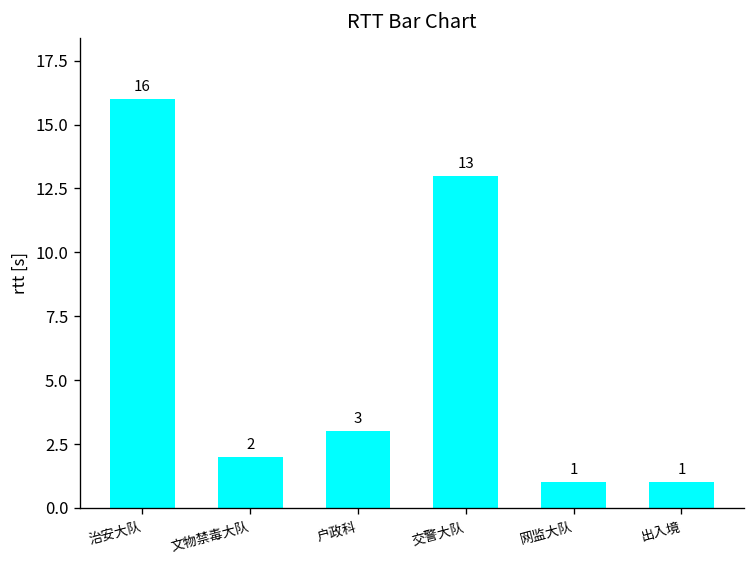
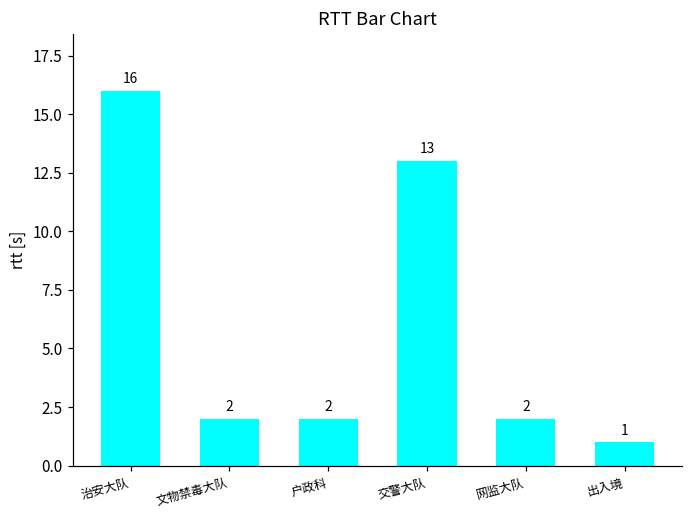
  {
    "治安大队": 16,
    "文物禁毒大队": 2,
-   "户政科": 3,
+   "户政科": 2,
    "交警大队": 13,
-   "网监大队": 1,
+   "网监大队": 2,
    "出入境": 1
  }
